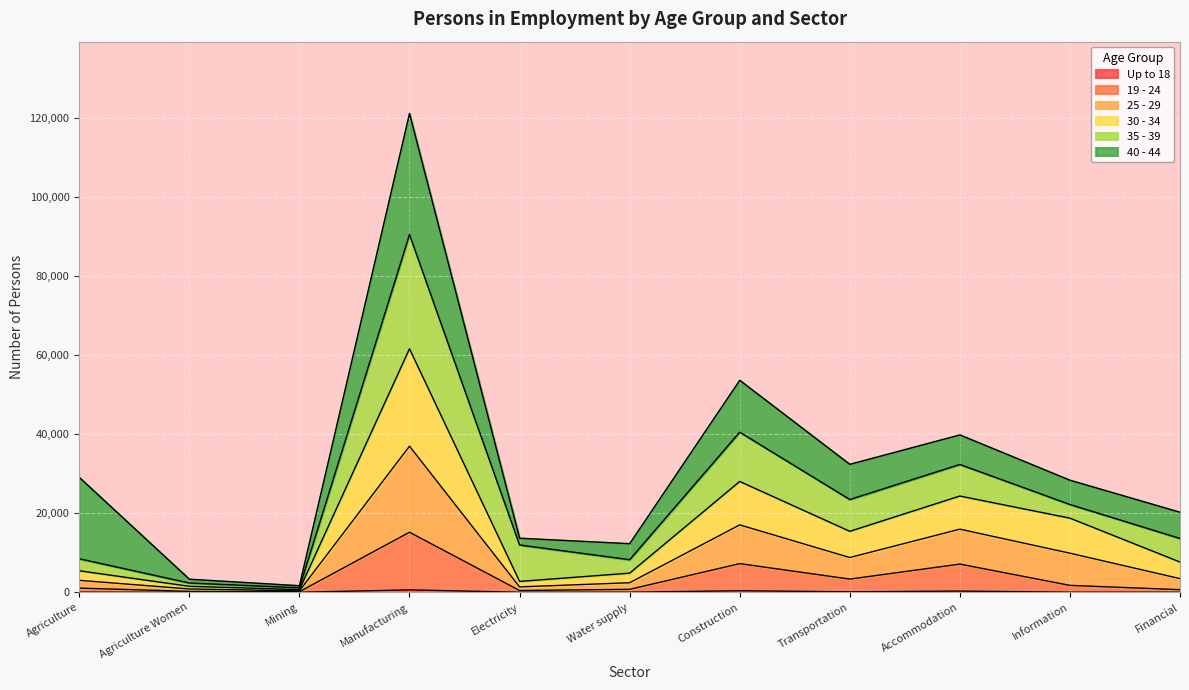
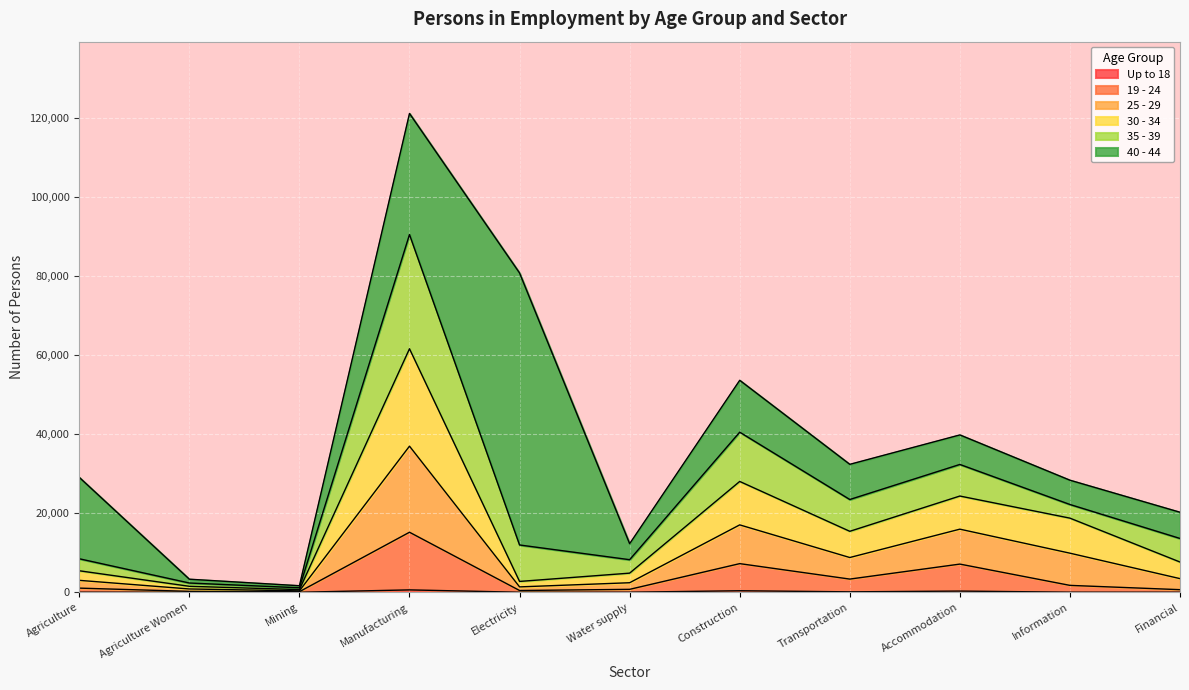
  {
    "35 - 39": {
      "Agriculture": "3,000",
      "Agriculture Women": "1,000",
      "Manufacturing": "29,000",
      "Electricity": "9,000",
      "Water supply": "3,000",
      "Construction": "12,000",
      "Transportation": "8,000",
      "Accommodation": "8,000",
      "Information": "3,000",
      "Financial": "6,000"
    },
    "40 - 44": {
      "Agriculture": "21,000",
      "Agriculture Women": "1,000",
      "Manufacturing": "31,000",
-     "Electricity": "2,000",
+     "Electricity": "69,000",
      "Water supply": "4,000",
      "Construction": "13,000",
      "Transportation": "9,000",
      "Accommodation": "7,000",
      "Information": "6,000",
      "Financial": "7,000"
    }
  }
